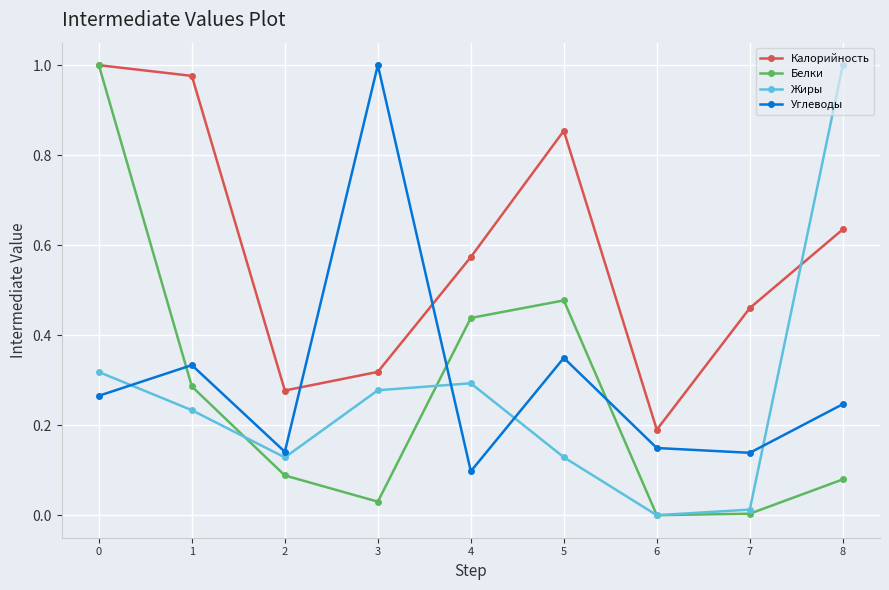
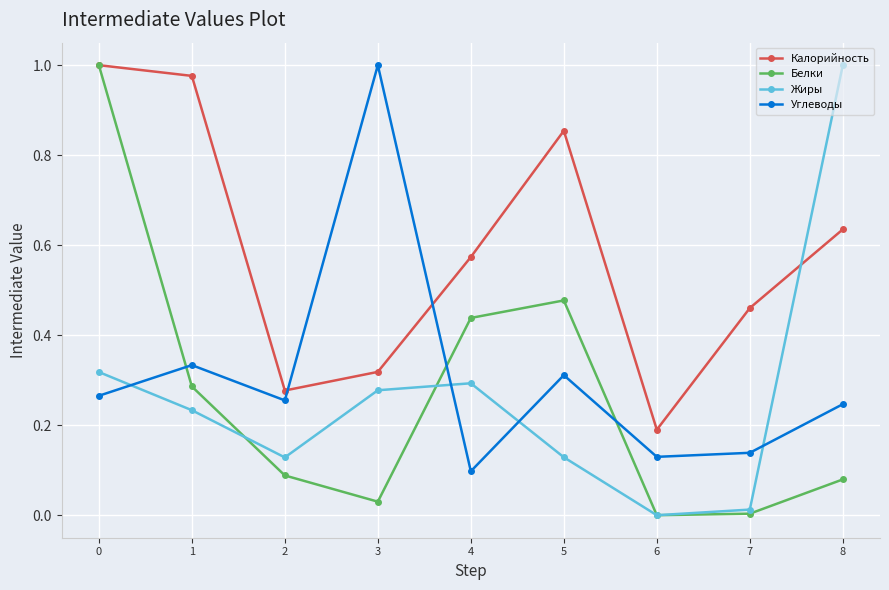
  {
    "Калорийность": {
      "1": 0.98,
      "2": 0.28,
      "3": 0.32,
      "4": 0.57,
      "5": 0.85,
      "6": 0.19,
      "7": 0.46,
      "8": 0.64
    },
    "Белки": {
      "1": 0.29,
      "2": 0.09,
      "3": 0.03,
      "4": 0.44,
      "5": 0.48,
      "7": 0.00,
      "8": 0.08
    },
    "Жиры": {
      "0": 0.32,
      "1": 0.23,
      "2": 0.13,
      "3": 0.28,
      "4": 0.29,
      "5": 0.13,
      "7": 0.01
    },
    "Углеводы": {
      "0": 0.27,
      "1": 0.33,
-     "2": 0.14,
+     "2": 0.26,
      "3": 1.00,
      "4": 0.10,
-     "5": 0.35,
-     "6": 0.15,
+     "5": 0.31,
+     "6": 0.13,
      "7": 0.14,
      "8": 0.25
    }
  }
